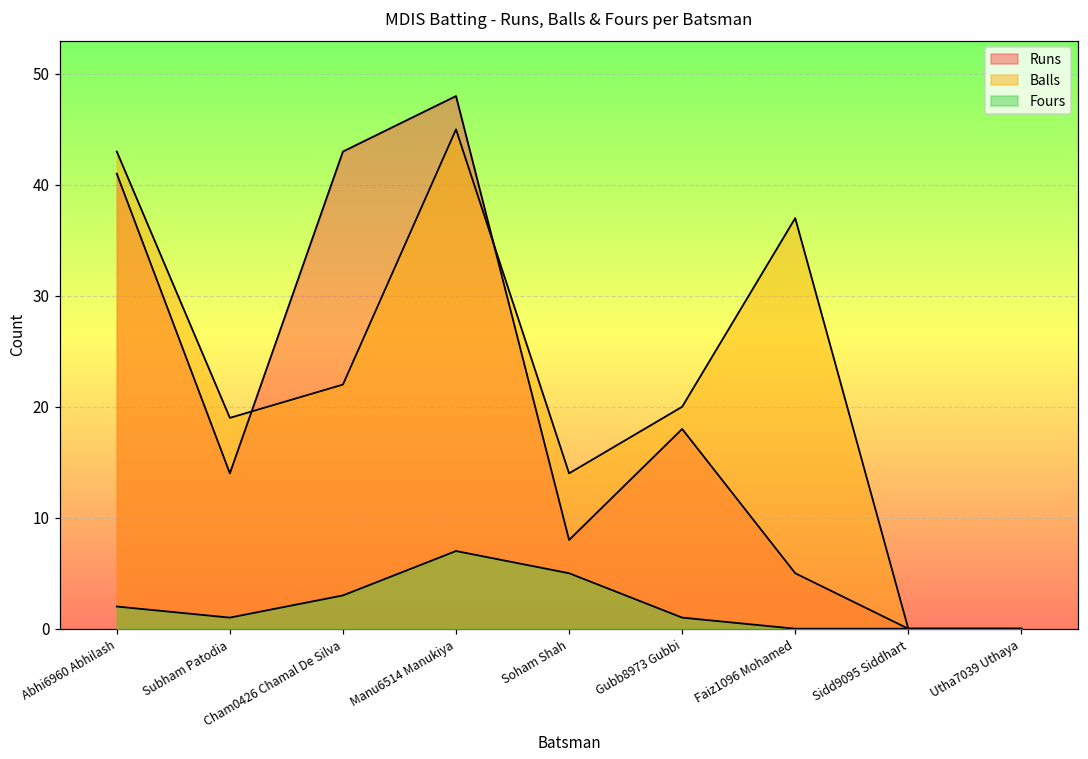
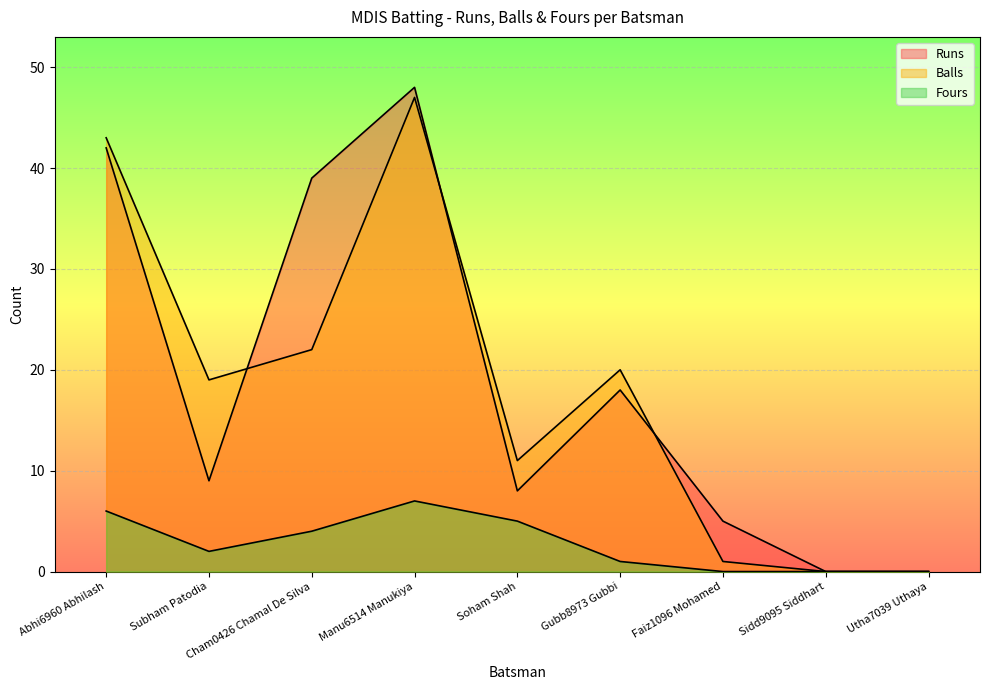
  {
    "Runs": {
-     "Abhi6960 Abhilash": 41,
-     "Subham Patodia": 14,
-     "Cham0426 Chamal De Silva": 43,
+     "Abhi6960 Abhilash": 42,
+     "Subham Patodia": 9,
+     "Cham0426 Chamal De Silva": 39,
      "Manu6514 Manukiya": 48,
      "Soham Shah": 8,
      "Gubb8973 Gubbi": 18,
      "Faiz1096 Mohamed": 5
    },
    "Balls": {
      "Abhi6960 Abhilash": 43,
      "Subham Patodia": 19,
      "Cham0426 Chamal De Silva": 22,
-     "Manu6514 Manukiya": 45,
-     "Soham Shah": 14,
+     "Manu6514 Manukiya": 47,
+     "Soham Shah": 11,
      "Gubb8973 Gubbi": 20,
-     "Faiz1096 Mohamed": 37
+     "Faiz1096 Mohamed": 1
    },
    "Fours": {
-     "Abhi6960 Abhilash": 2,
-     "Subham Patodia": 1,
-     "Cham0426 Chamal De Silva": 3,
+     "Abhi6960 Abhilash": 6,
+     "Subham Patodia": 2,
+     "Cham0426 Chamal De Silva": 4,
      "Manu6514 Manukiya": 7,
      "Soham Shah": 5,
      "Gubb8973 Gubbi": 1,
      "Faiz1096 Mohamed": 0
    }
  }
